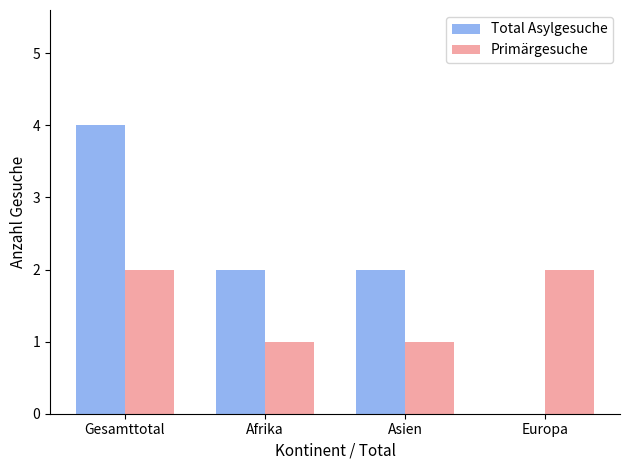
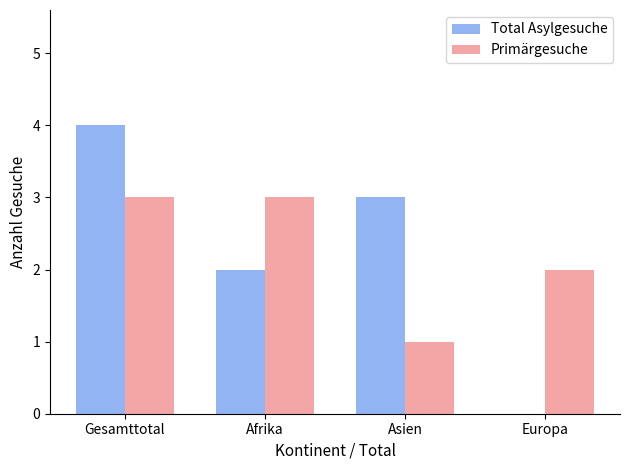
  {
    "Total Asylgesuche": {
      "Gesamttotal": 4,
      "Afrika": 2,
-     "Asien": 2,
+     "Asien": 3,
      "Europa": 0
    },
    "Primärgesuche": {
-     "Gesamttotal": 2,
-     "Afrika": 1,
+     "Gesamttotal": 3,
+     "Afrika": 3,
      "Asien": 1,
      "Europa": 2
    }
  }
